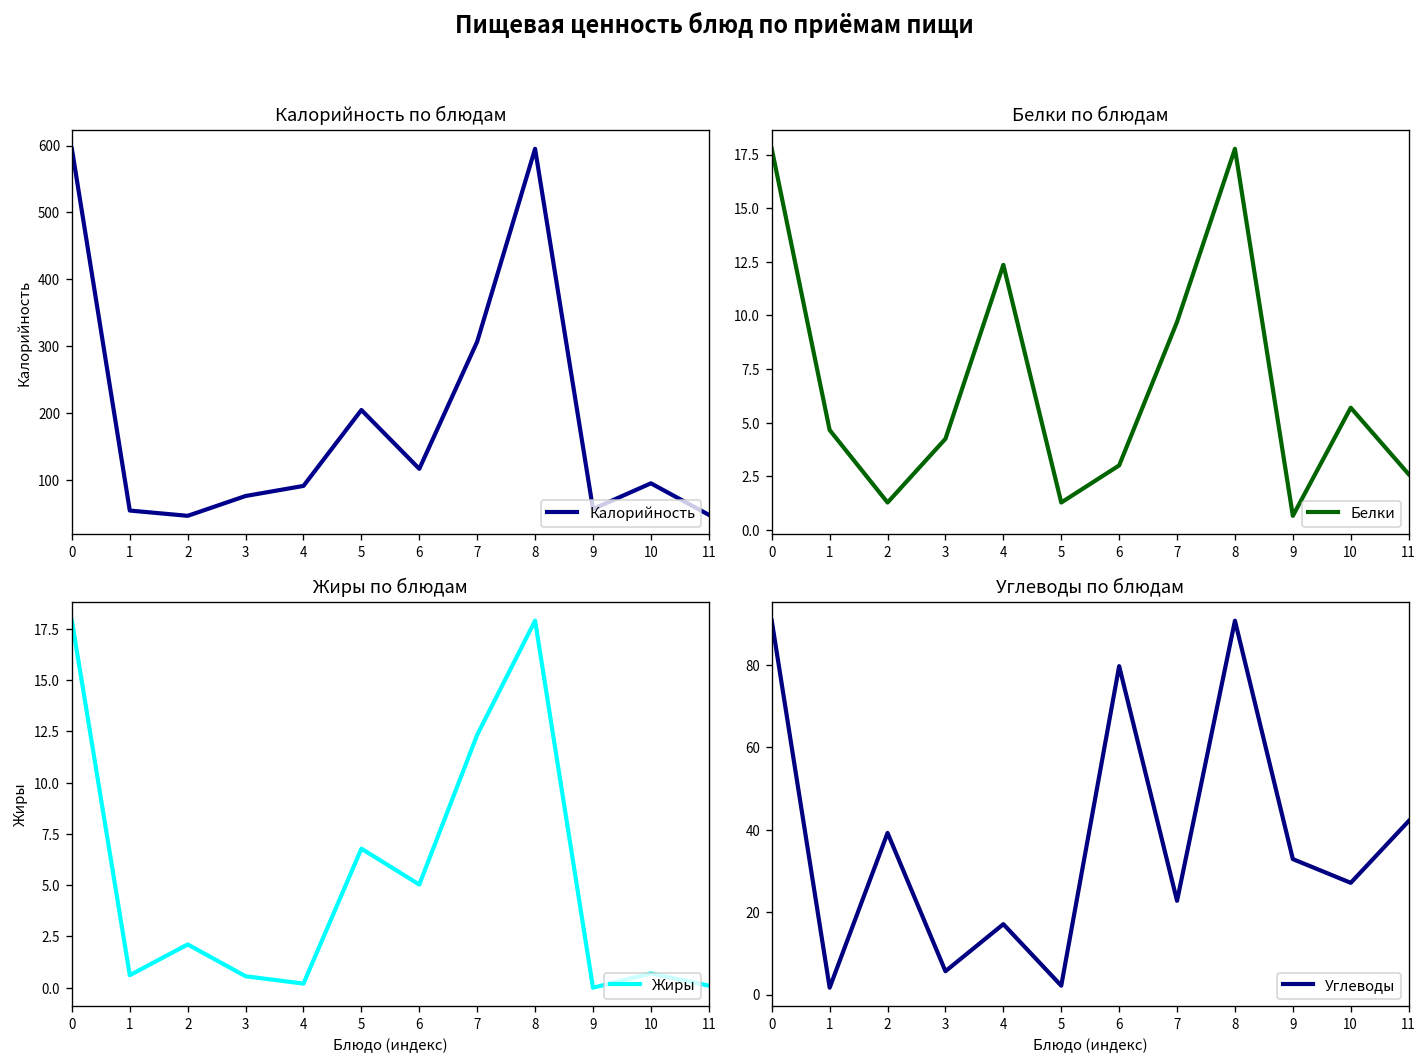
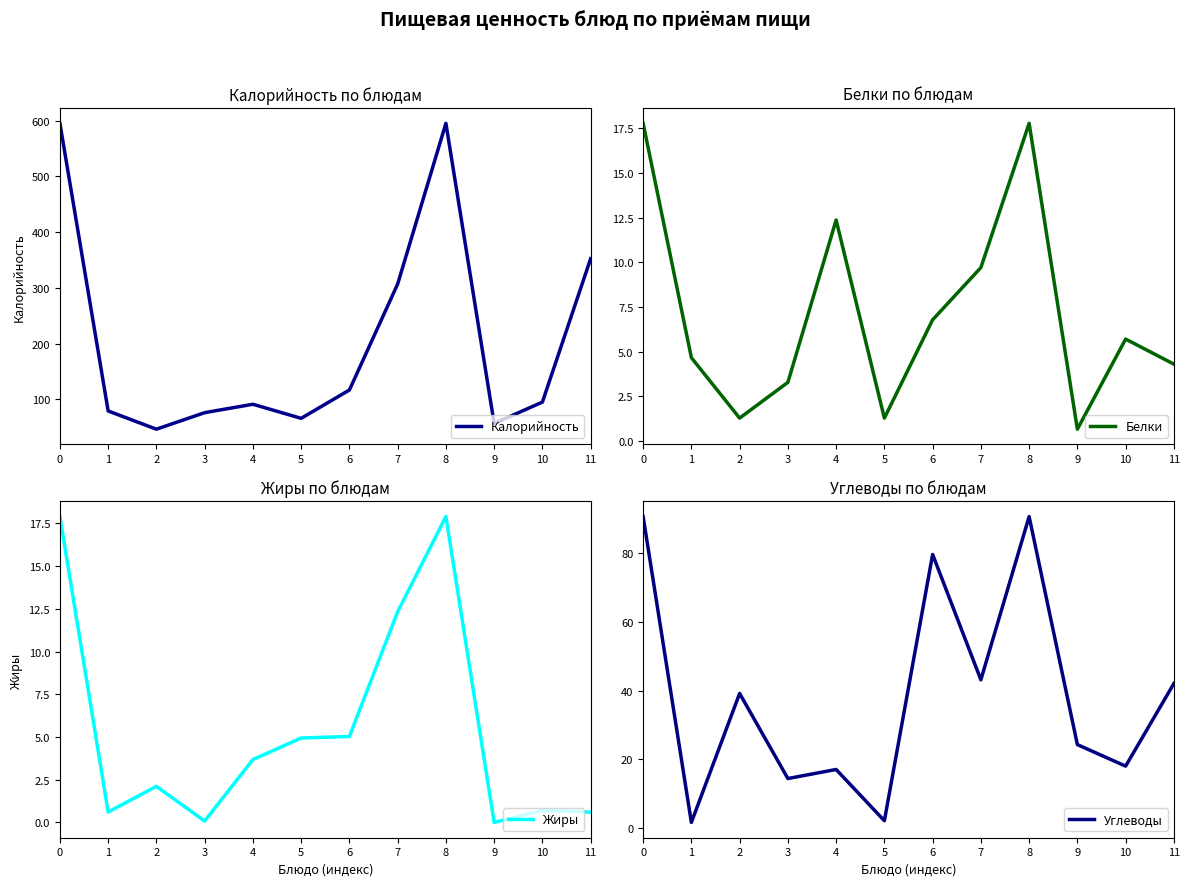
  {
    "Калорийность по блюдам": {
      "0": 600,
-     "1": 50,
+     "1": 80,
      "2": 50,
      "3": 80,
      "4": 90,
-     "5": 200,
+     "5": 70,
      "6": 120,
      "7": 310,
      "8": 600,
      "10": 90,
-     "11": 50
+     "11": 350
    },
    "Белки по блюдам": {
      "0": 17.8,
      "1": 4.7,
      "2": 1.3,
-     "3": 4.3,
+     "3": 3.3,
      "4": 12.4,
      "5": 1.3,
-     "6": 3.0,
+     "6": 6.8,
      "7": 9.7,
      "8": 17.8,
      "9": 0.7,
      "10": 5.7,
-     "11": 2.6
+     "11": 4.3
    },
    "Жиры по блюдам": {
      "0": 17.9,
      "1": 0.6,
      "2": 2.1,
-     "3": 0.6,
-     "4": 0.2,
-     "5": 6.8,
+     "3": 0.1,
+     "4": 3.7,
+     "5": 4.9,
      "6": 5.0,
      "7": 12.3,
      "8": 17.9,
      "9": 0.0,
-     "11": 0.1
+     "11": 0.6
    },
    "Углеводы по блюдам": {
      "0": 91,
      "1": 2,
      "2": 39,
-     "3": 6,
+     "3": 14,
      "4": 17,
      "5": 2,
      "6": 80,
-     "7": 23,
+     "7": 43,
      "8": 91,
-     "9": 33,
-     "10": 27,
+     "9": 24,
+     "10": 18,
      "11": 42
    }
  }
